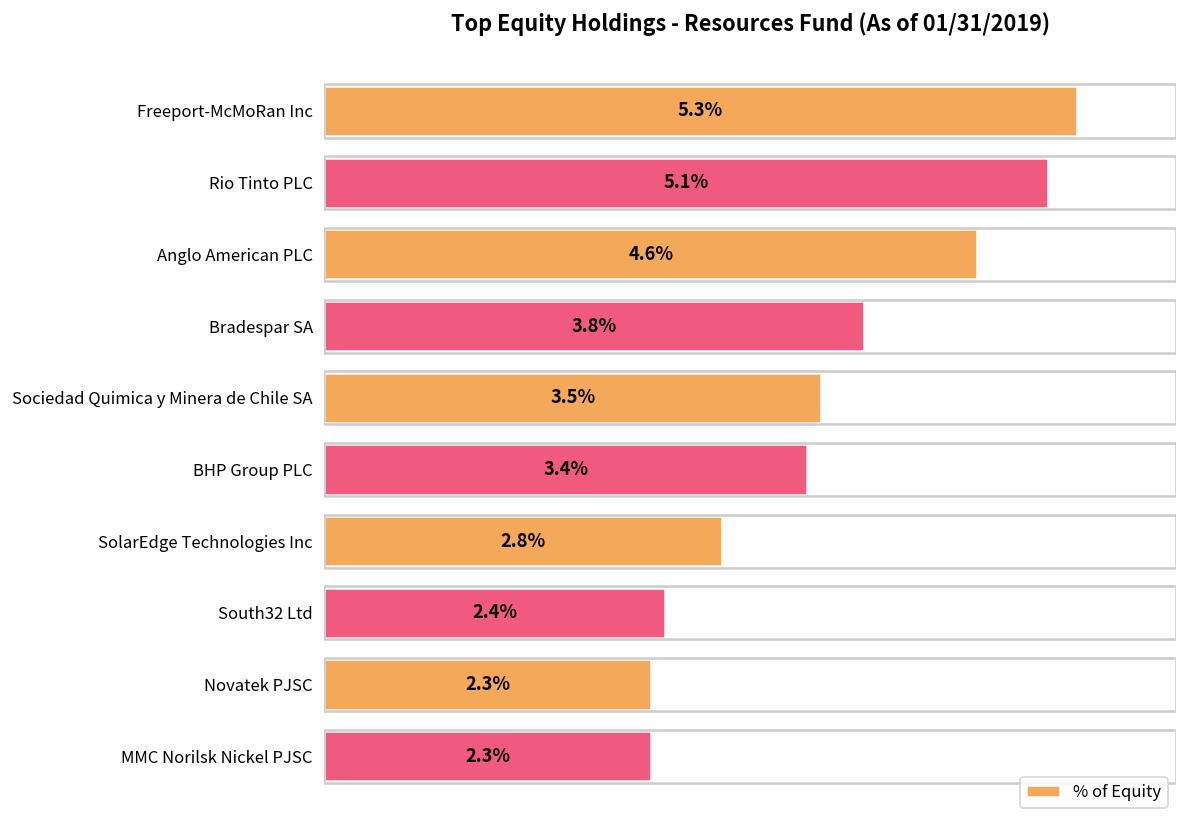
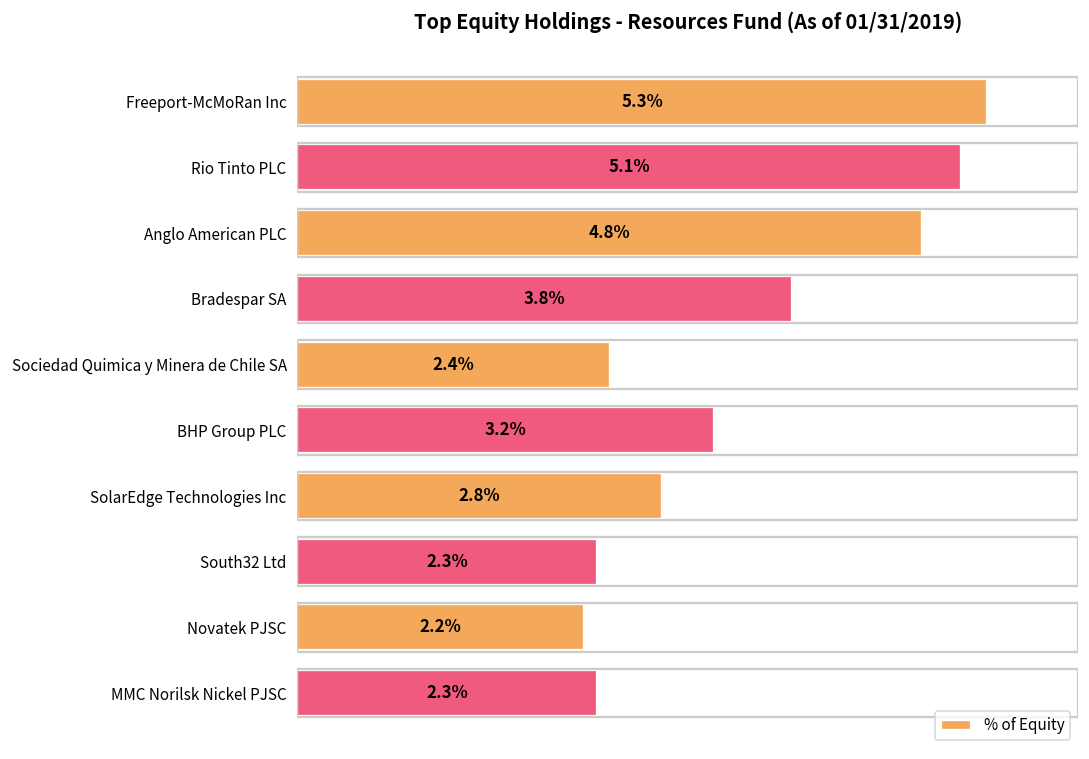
  {
    "Freeport-McMoRan Inc": "5.3%",
    "Rio Tinto PLC": "5.1%",
-   "Anglo American PLC": "4.6%",
+   "Anglo American PLC": "4.8%",
    "Bradespar SA": "3.8%",
-   "Sociedad Quimica y Minera de Chile SA": "3.5%",
-   "BHP Group PLC": "3.4%",
+   "Sociedad Quimica y Minera de Chile SA": "2.4%",
+   "BHP Group PLC": "3.2%",
    "SolarEdge Technologies Inc": "2.8%",
-   "South32 Ltd": "2.4%",
-   "Novatek PJSC": "2.3%",
+   "South32 Ltd": "2.3%",
+   "Novatek PJSC": "2.2%",
    "MMC Norilsk Nickel PJSC": "2.3%"
  }
